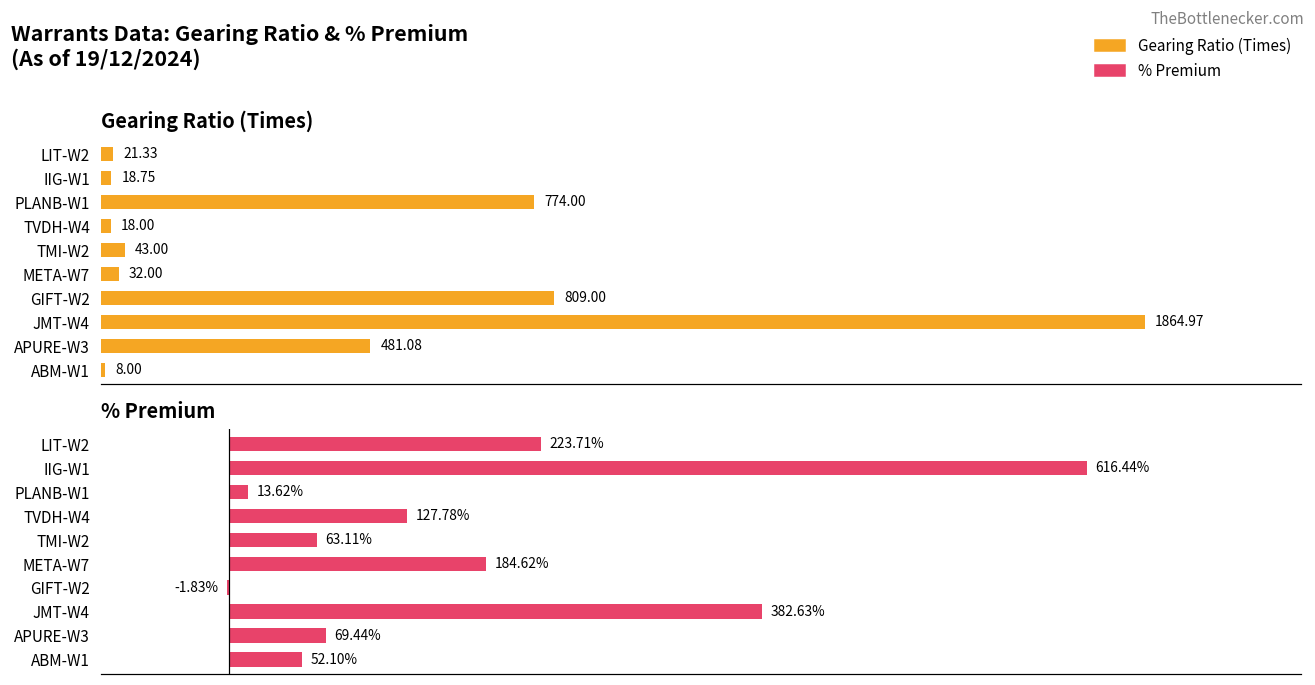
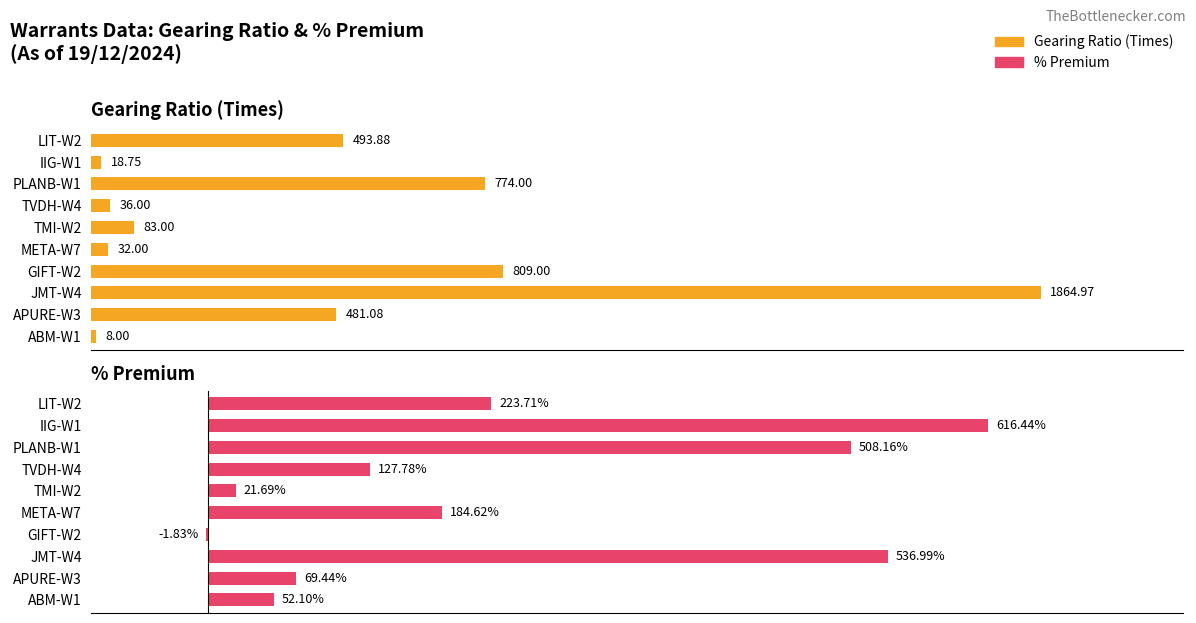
  {
    "Gearing Ratio (Times)": {
-     "LIT-W2": "21.33",
+     "LIT-W2": "493.88",
      "IIG-W1": "18.75",
      "PLANB-W1": "774.00",
-     "TVDH-W4": "18.00",
-     "TMI-W2": "43.00",
+     "TVDH-W4": "36.00",
+     "TMI-W2": "83.00",
      "META-W7": "32.00",
      "GIFT-W2": "809.00",
      "JMT-W4": "1864.97",
      "APURE-W3": "481.08",
      "ABM-W1": "8.00"
    },
    "% Premium": {
      "LIT-W2": "223.71%",
      "IIG-W1": "616.44%",
-     "PLANB-W1": "13.62%",
+     "PLANB-W1": "508.16%",
      "TVDH-W4": "127.78%",
-     "TMI-W2": "63.11%",
+     "TMI-W2": "21.69%",
      "META-W7": "184.62%",
      "GIFT-W2": "-1.83%",
-     "JMT-W4": "382.63%",
+     "JMT-W4": "536.99%",
      "APURE-W3": "69.44%",
      "ABM-W1": "52.10%"
    }
  }
